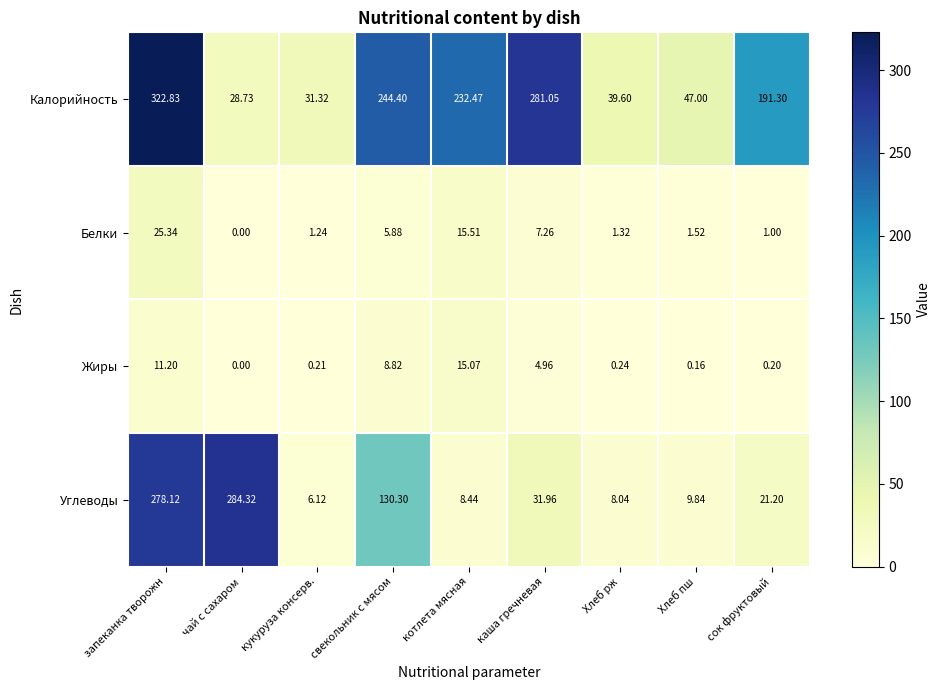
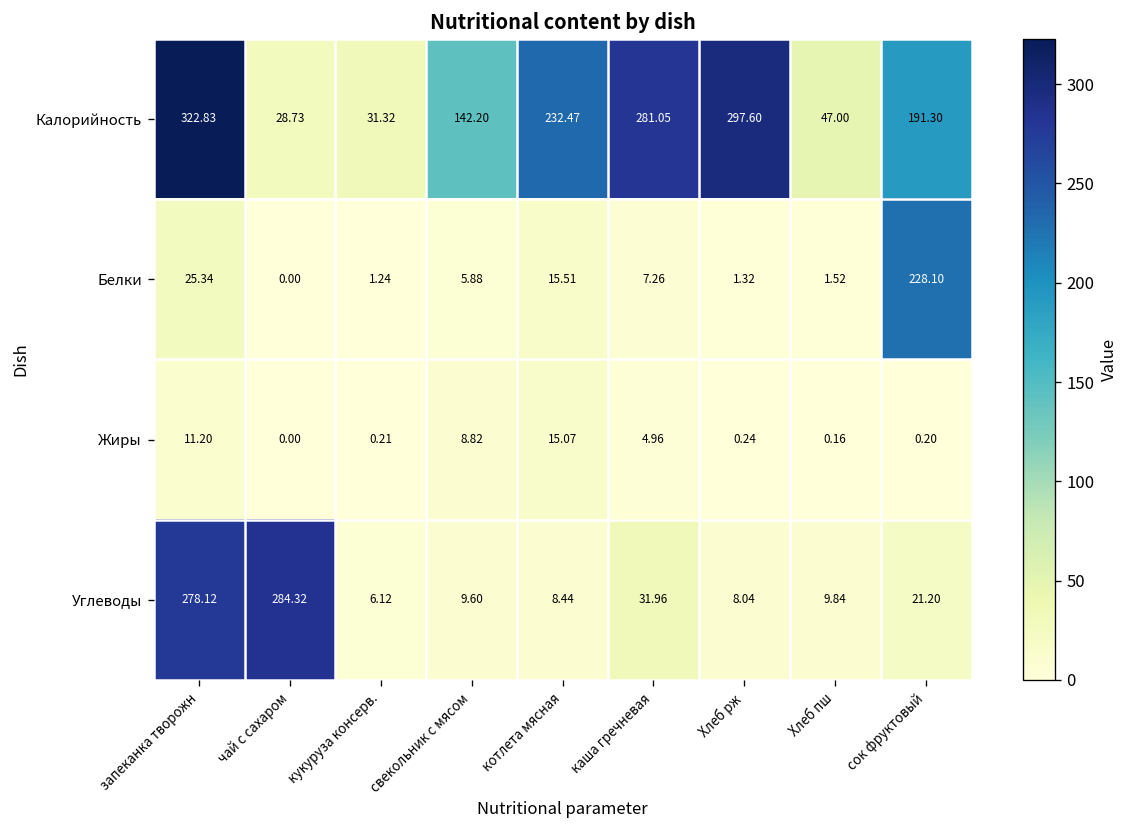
  {
    "Калорийность": {
      "запеканка творожн": 322.83,
      "чай с сахаром": 28.73,
      "кукуруза консерв.": 31.32,
-     "свекольник с мясом": 244.40,
+     "свекольник с мясом": 142.20,
      "котлета мясная": 232.47,
      "каша гречневая": 281.05,
-     "Хлеб рж": 39.60,
+     "Хлеб рж": 297.60,
      "Хлеб пш": 47.00,
      "сок фруктовый": 191.30
    },
    "Белки": {
      "запеканка творожн": 25.34,
      "чай с сахаром": 0.00,
      "кукуруза консерв.": 1.24,
      "свекольник с мясом": 5.88,
      "котлета мясная": 15.51,
      "каша гречневая": 7.26,
      "Хлеб рж": 1.32,
      "Хлеб пш": 1.52,
-     "сок фруктовый": 1.00
+     "сок фруктовый": 228.10
    },
    "Жиры": {
      "запеканка творожн": 11.20,
      "чай с сахаром": 0.00,
      "кукуруза консерв.": 0.21,
      "свекольник с мясом": 8.82,
      "котлета мясная": 15.07,
      "каша гречневая": 4.96,
      "Хлеб рж": 0.24,
      "Хлеб пш": 0.16,
      "сок фруктовый": 0.20
    },
    "Углеводы": {
      "запеканка творожн": 278.12,
      "чай с сахаром": 284.32,
      "кукуруза консерв.": 6.12,
-     "свекольник с мясом": 130.30,
+     "свекольник с мясом": 9.60,
      "котлета мясная": 8.44,
      "каша гречневая": 31.96,
      "Хлеб рж": 8.04,
      "Хлеб пш": 9.84,
      "сок фруктовый": 21.20
    }
  }
